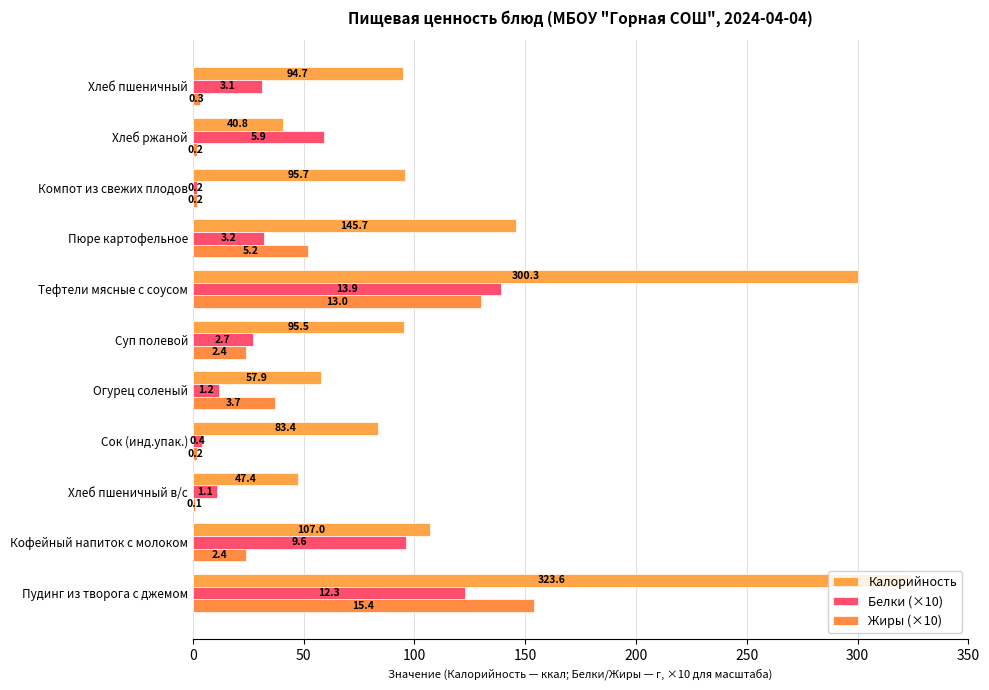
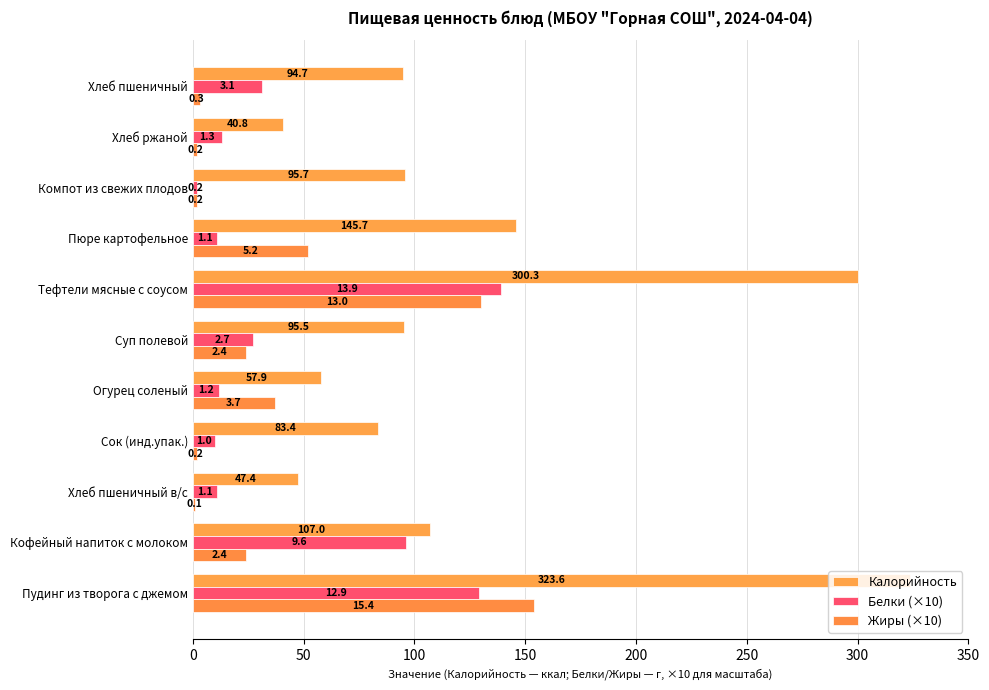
  {
    "Белки (×10)": {
-     "Хлеб ржаной": 5.9,
-     "Пюре картофельное": 3.2,
-     "Сок (инд.упак.)": 0.4,
-     "Пудинг из творога с джемом": 12.3
+     "Хлеб ржаной": 1.3,
+     "Пюре картофельное": 1.1,
+     "Сок (инд.упак.)": 1.0,
+     "Пудинг из творога с джемом": 12.9
    }
  }
